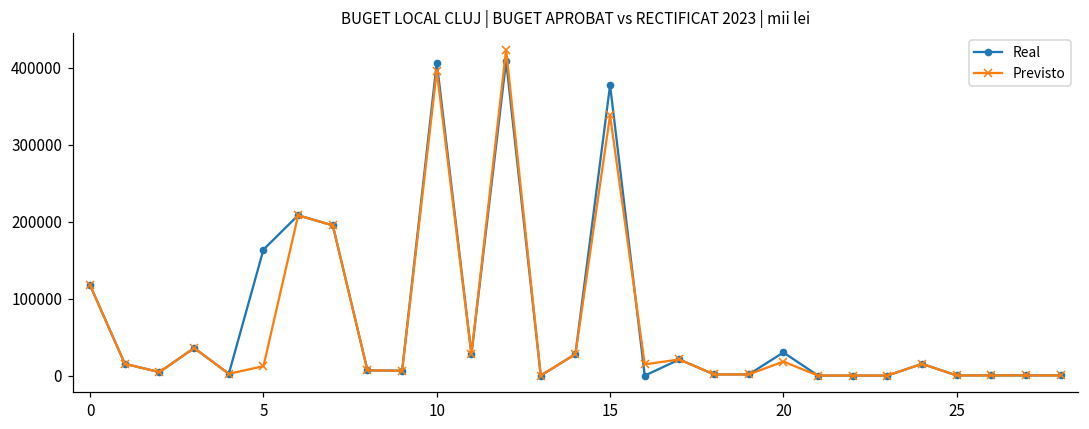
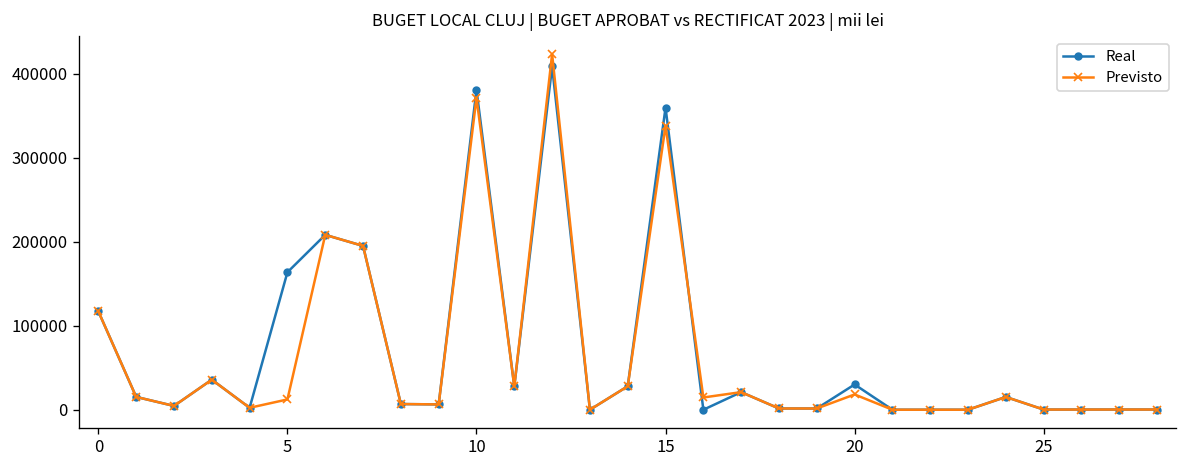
  {
    "Real": {
      "5": 160000,
-     "10": 410000,
-     "15": 380000,
+     "10": 380000,
+     "15": 360000,
      "20": 30000
    },
    "Previsto": {
      "5": 10000,
-     "10": 400000,
+     "10": 370000,
      "15": 340000,
      "20": 20000
    }
  }
